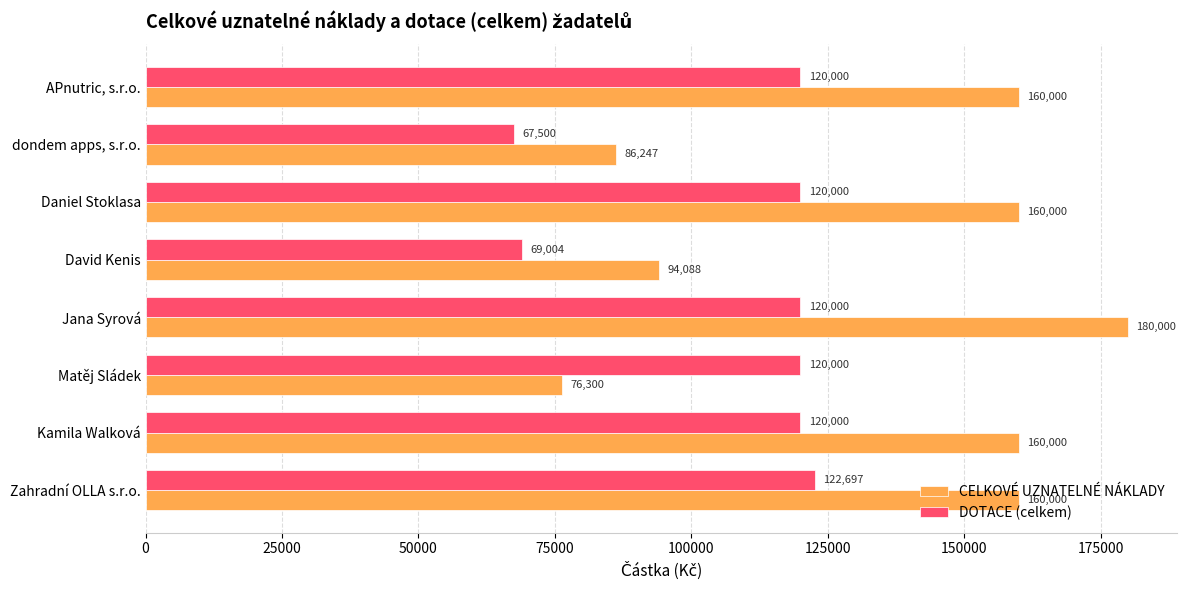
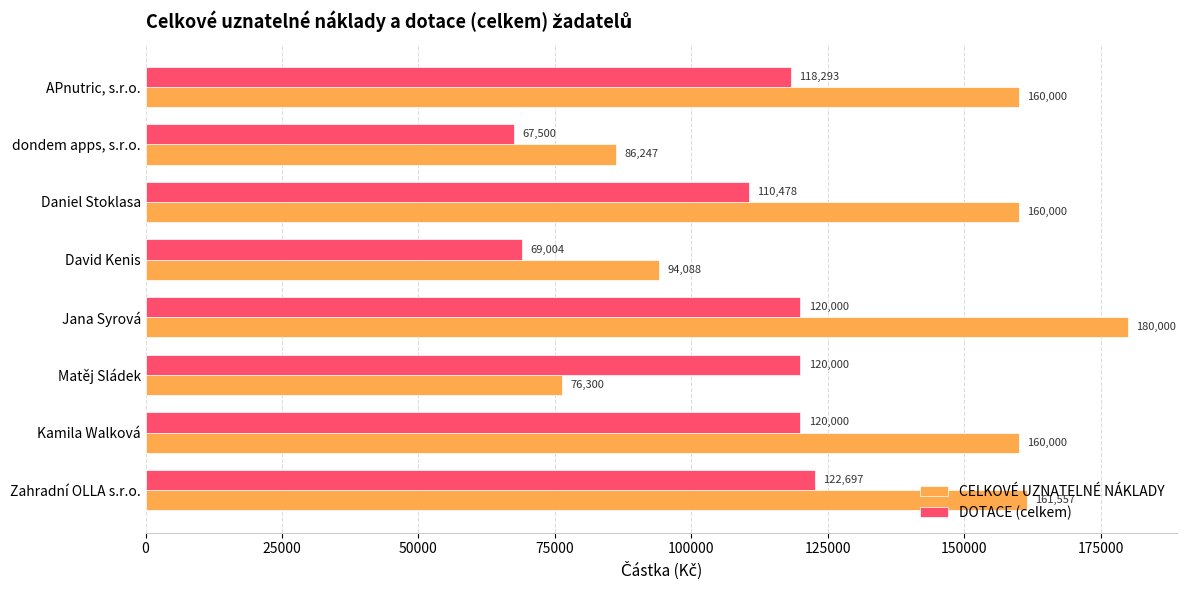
  {
    "CELKOVÉ UZNATELNÉ NÁKLADY": {
      "APnutric, s.r.o.": "160,000",
      "dondem apps, s.r.o.": "86,247",
      "Daniel Stoklasa": "160,000",
      "David Kenis": "94,088",
      "Jana Syrová": "180,000",
      "Matěj Sládek": "76,300",
      "Kamila Walková": "160,000",
-     "Zahradní OLLA s.r.o.": "160,000"
+     "Zahradní OLLA s.r.o.": "161,557"
    },
    "DOTACE (celkem)": {
-     "APnutric, s.r.o.": "120,000",
+     "APnutric, s.r.o.": "118,293",
      "dondem apps, s.r.o.": "67,500",
-     "Daniel Stoklasa": "120,000",
+     "Daniel Stoklasa": "110,478",
      "David Kenis": "69,004",
      "Jana Syrová": "120,000",
      "Matěj Sládek": "120,000",
      "Kamila Walková": "120,000",
      "Zahradní OLLA s.r.o.": "122,697"
    }
  }
